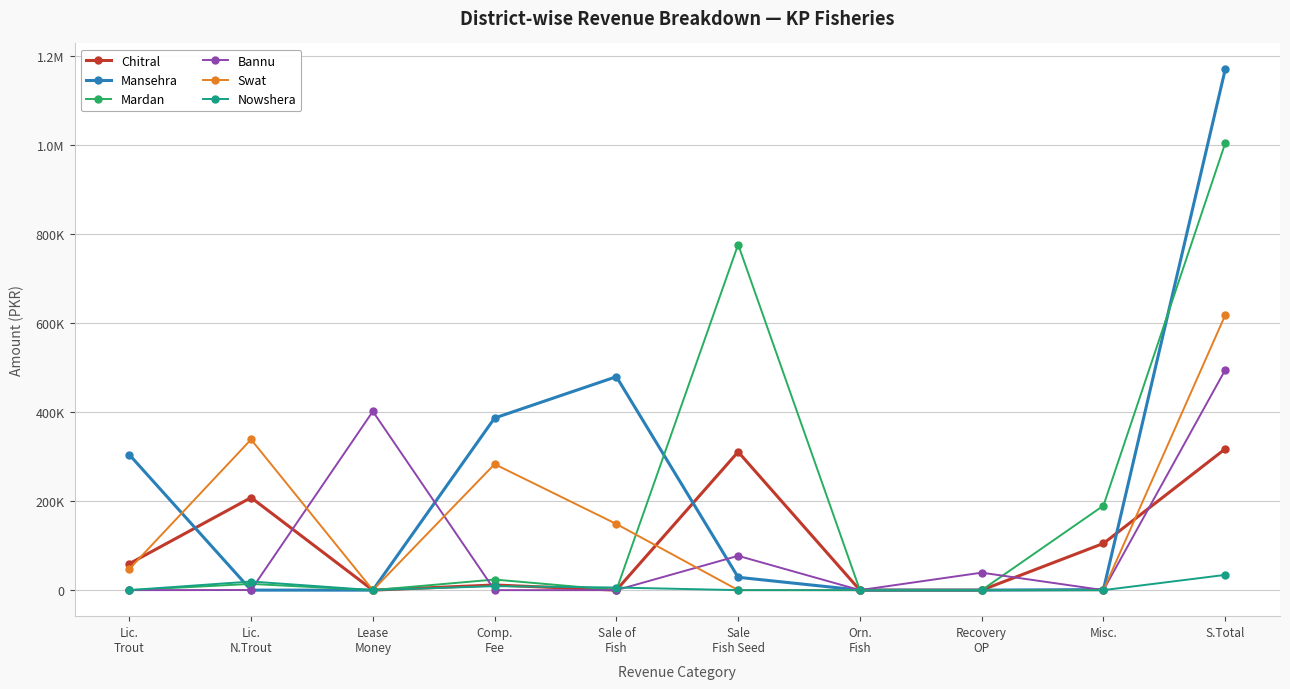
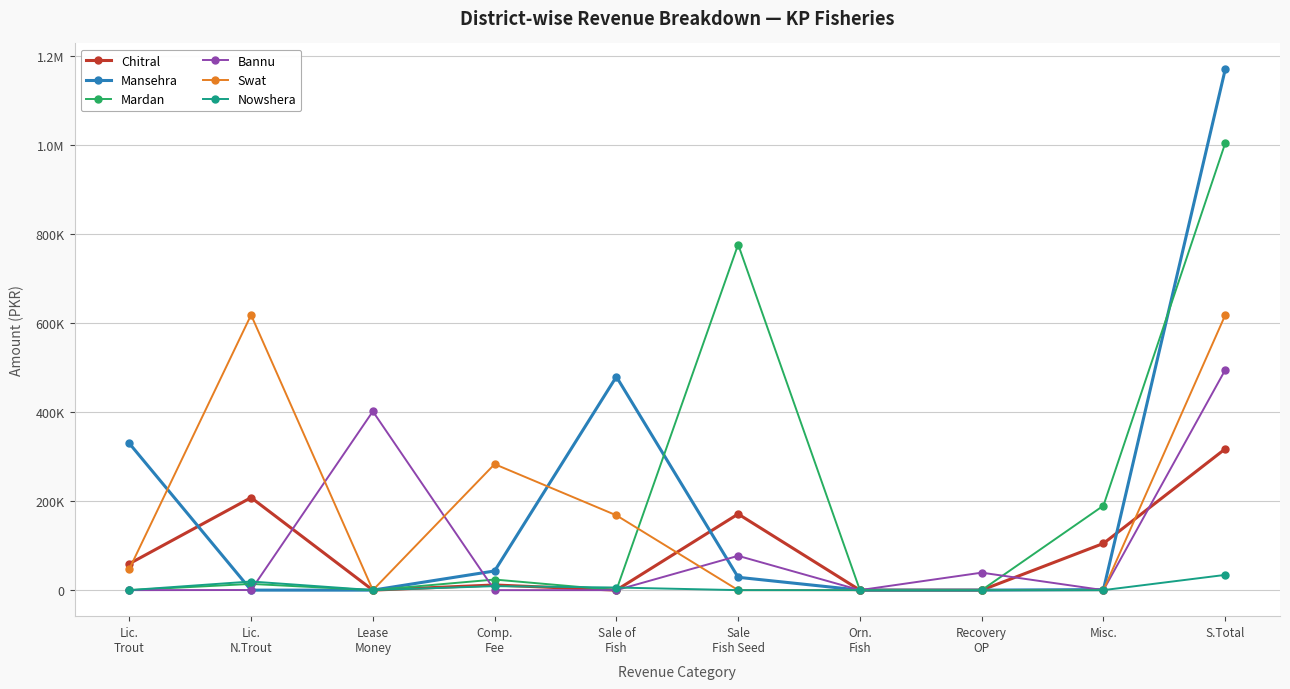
  {
    "Chitral": {
      "Lic. Trout": 60000,
      "Lic. N.Trout": 210000,
-     "Sale Fish Seed": 310000,
+     "Sale Fish Seed": 170000,
      "Misc.": 110000,
      "S.Total": 320000
    },
    "Mansehra": {
-     "Lic. Trout": 300000,
-     "Comp. Fee": 390000,
+     "Lic. Trout": 330000,
+     "Comp. Fee": 40000,
      "Sale of Fish": 480000,
      "Sale Fish Seed": 30000,
      "S.Total": 1170000
    },
    "Bannu": {
      "Lease Money": 400000,
      "Comp. Fee": 0,
      "Sale Fish Seed": 80000,
      "Recovery OP": 40000,
      "S.Total": 500000
    },
    "Swat": {
      "Lic. Trout": 50000,
-     "Lic. N.Trout": 340000,
+     "Lic. N.Trout": 620000,
      "Comp. Fee": 280000,
-     "Sale of Fish": 150000,
+     "Sale of Fish": 170000,
      "S.Total": 620000
    }
  }
